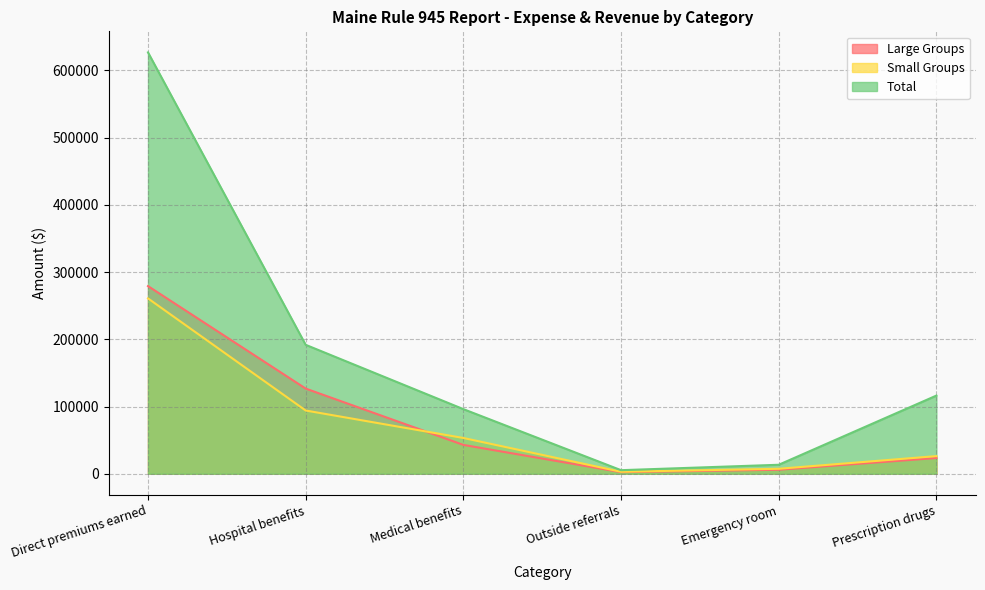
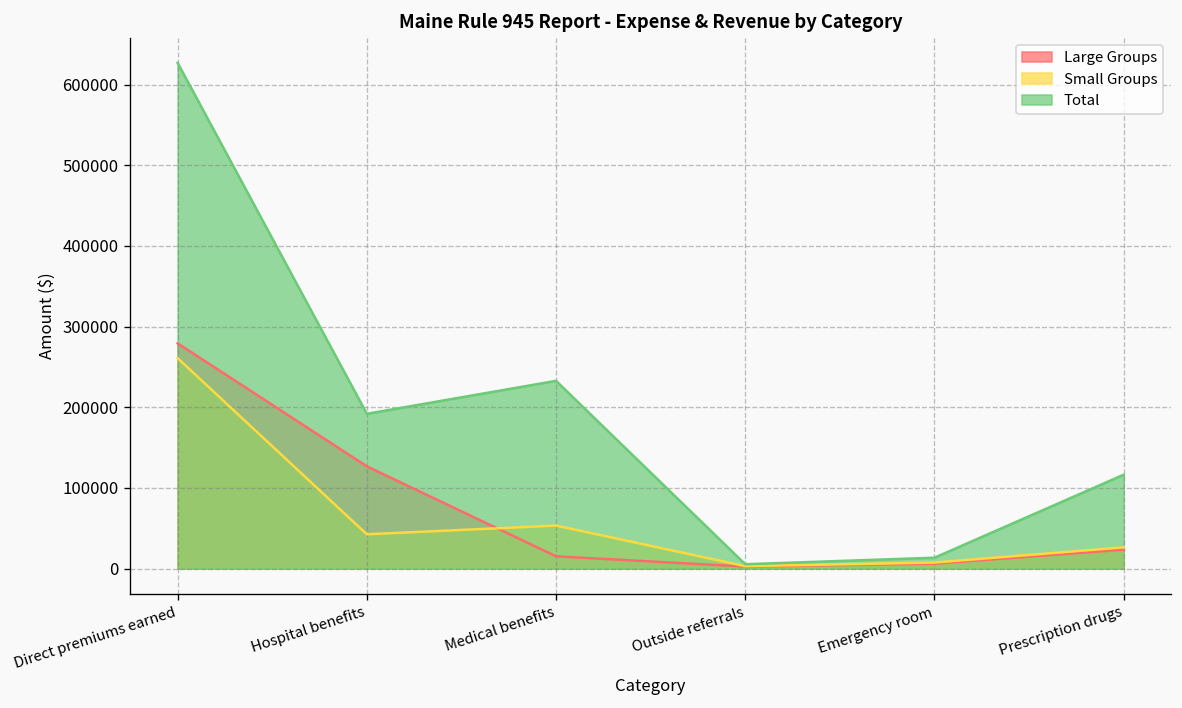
  {
    "Large Groups": {
      "Direct premiums earned": 280000,
      "Hospital benefits": 130000,
-     "Medical benefits": 40000
+     "Medical benefits": 20000
    },
    "Small Groups": {
      "Direct premiums earned": 260000,
-     "Hospital benefits": 90000,
+     "Hospital benefits": 40000,
      "Medical benefits": 50000
    },
    "Total": {
      "Direct premiums earned": 630000,
      "Hospital benefits": 190000,
-     "Medical benefits": 100000,
+     "Medical benefits": 230000,
      "Emergency room": 10000,
      "Prescription drugs": 120000
    }
  }
